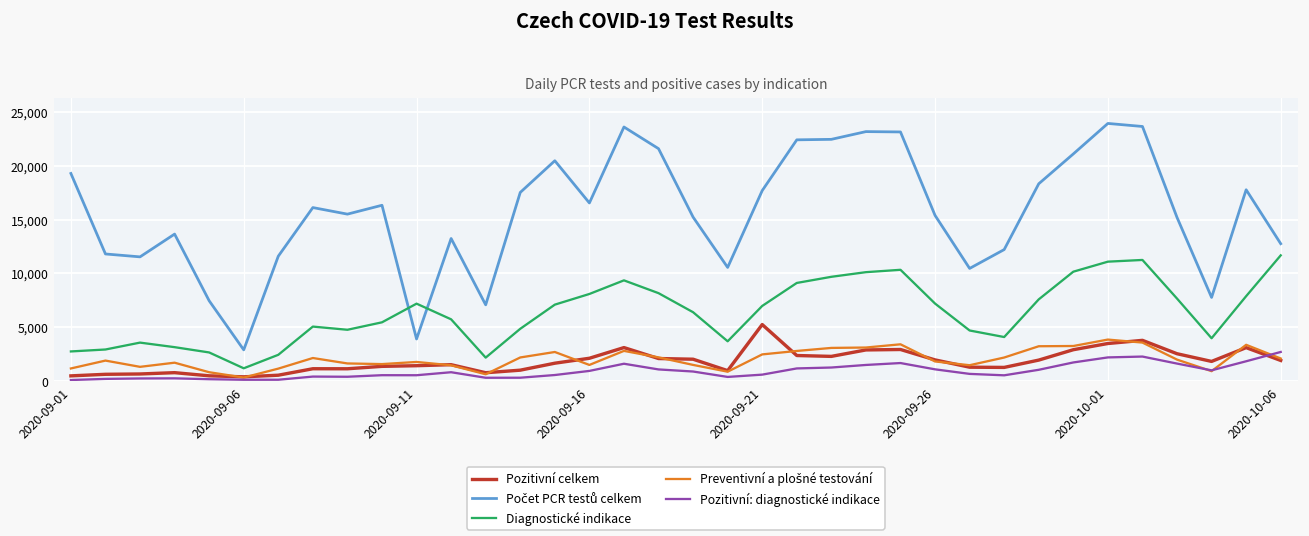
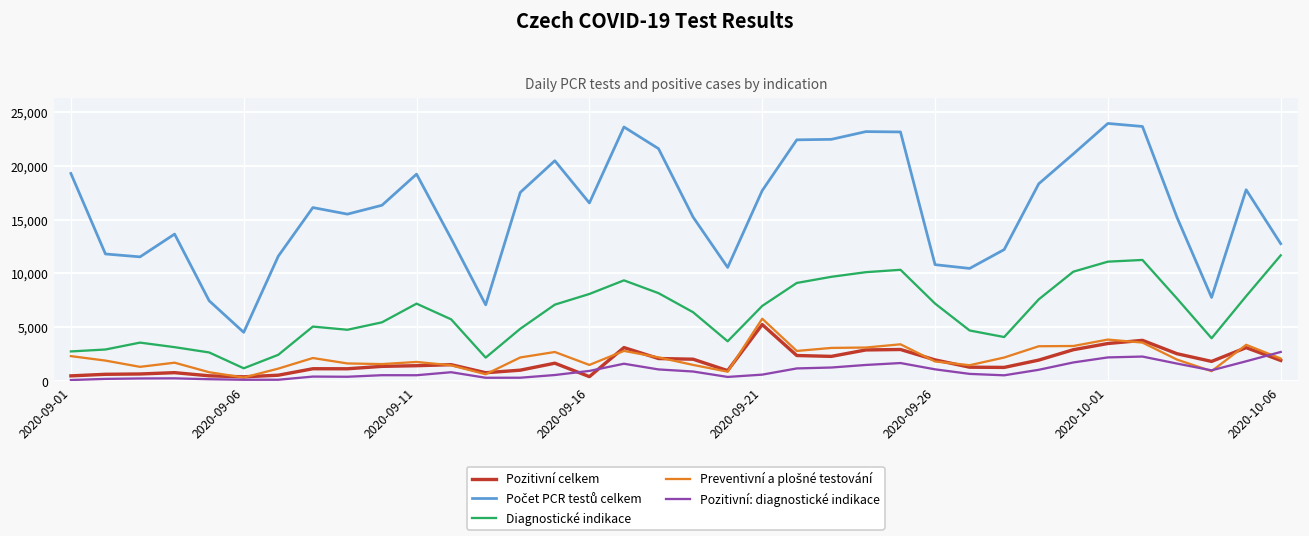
  {
    "Pozitivní celkem": {
      "2020-09-01": "0",
      "2020-09-11": "1,000",
-     "2020-09-16": "2,000",
+     "2020-09-16": "0",
      "2020-09-21": "5,000",
      "2020-10-01": "4,000"
    },
    "Počet PCR testů celkem": {
      "2020-09-01": "19,000",
-     "2020-09-06": "3,000",
-     "2020-09-11": "4,000",
+     "2020-09-06": "5,000",
+     "2020-09-11": "19,000",
      "2020-09-16": "17,000",
      "2020-09-21": "18,000",
-     "2020-09-26": "15,000",
+     "2020-09-26": "11,000",
      "2020-10-01": "24,000",
      "2020-10-06": "13,000"
    },
    "Diagnostické indikace": {
      "2020-09-01": "3,000",
      "2020-09-06": "1,000",
      "2020-09-11": "7,000",
      "2020-09-16": "8,000",
      "2020-09-21": "7,000",
      "2020-09-26": "7,000",
      "2020-10-01": "11,000",
      "2020-10-06": "12,000"
    },
    "Preventivní a plošné testování": {
-     "2020-09-01": "1,000",
+     "2020-09-01": "2,000",
      "2020-09-11": "2,000",
      "2020-09-16": "2,000",
-     "2020-09-21": "2,000",
+     "2020-09-21": "6,000",
      "2020-10-01": "4,000"
    },
    "Pozitivní: diagnostické indikace": {
      "2020-09-01": "0",
      "2020-09-11": "1,000",
      "2020-09-16": "1,000",
      "2020-09-21": "1,000",
      "2020-09-26": "1,000",
      "2020-10-01": "2,000",
      "2020-10-06": "3,000"
    }
  }
